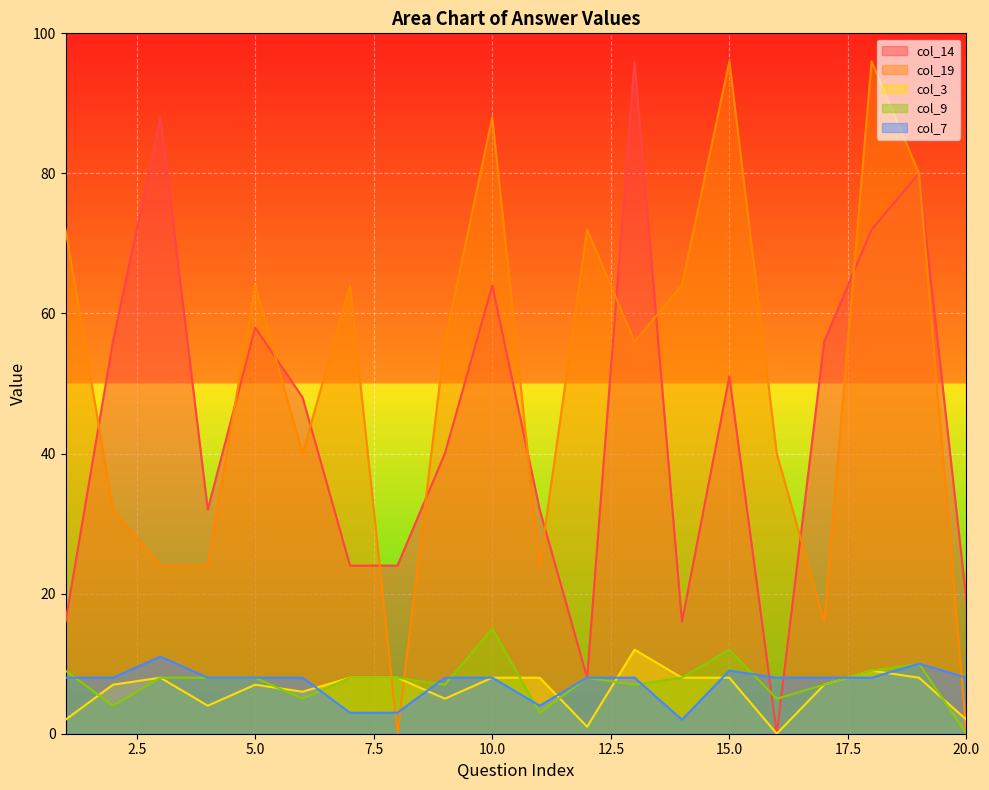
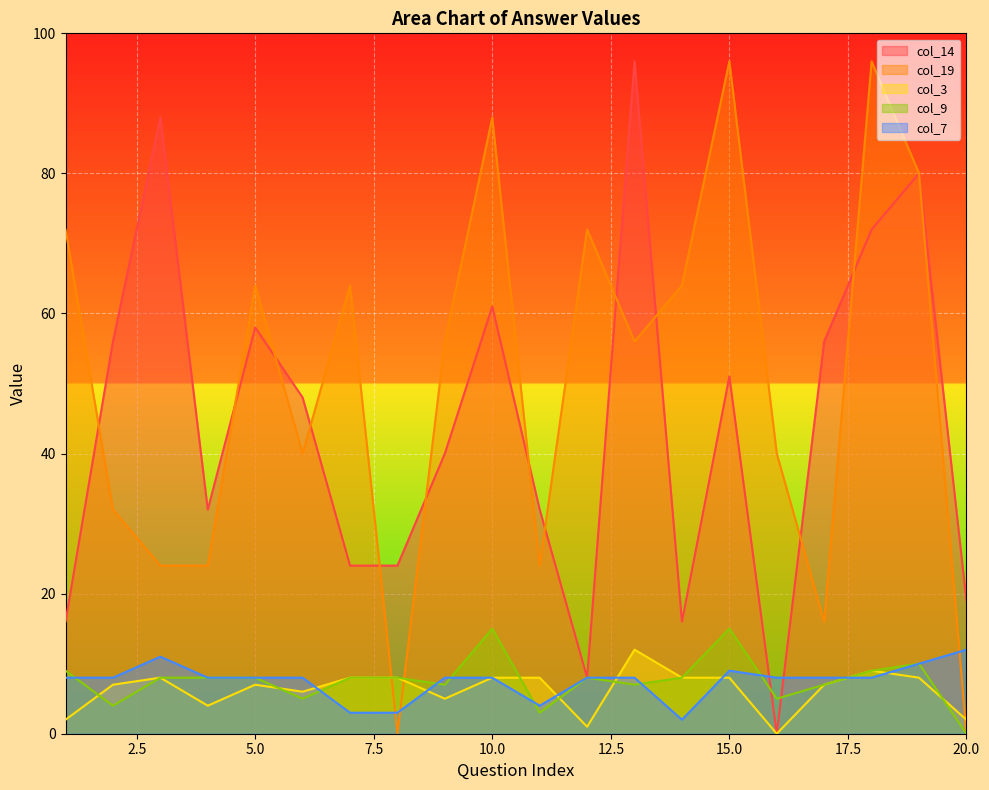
  {
    "col_14": {
      "5.0": 58,
-     "10.0": 64,
+     "10.0": 61,
      "15.0": 51,
      "20.0": 19
    },
    "col_9": {
      "10.0": 15,
-     "15.0": 12
+     "15.0": 15
    },
    "col_7": {
      "15.0": 9,
-     "20.0": 8
+     "20.0": 12
    }
  }
